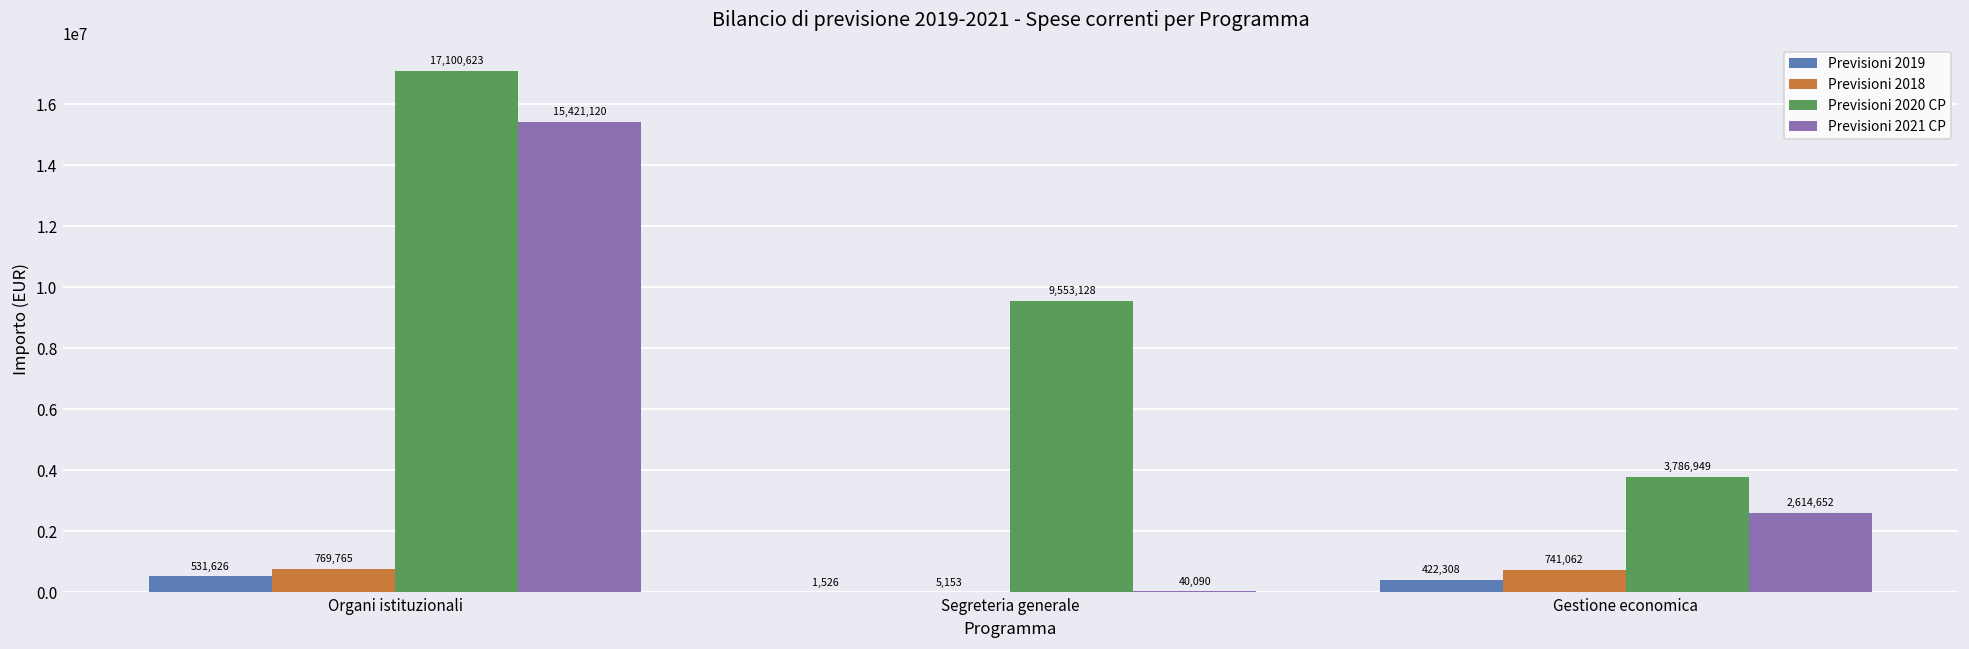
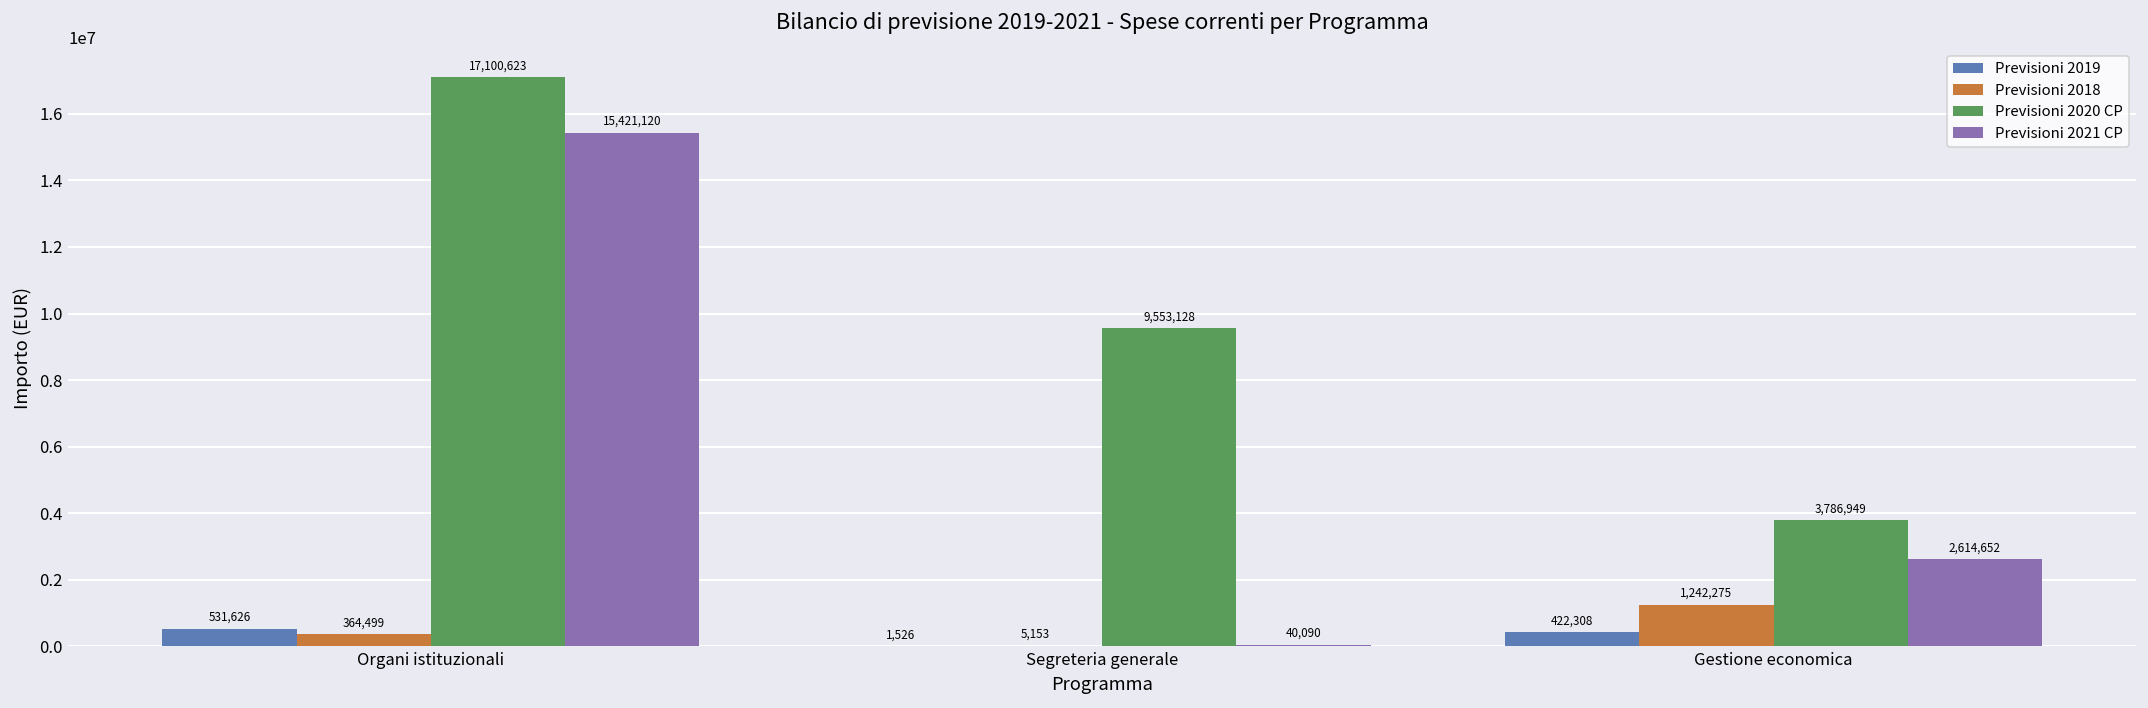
  {
    "Previsioni 2018": {
-     "Organi istituzionali": "769,765",
+     "Organi istituzionali": "364,499",
      "Segreteria generale": "5,153",
-     "Gestione economica": "741,062"
+     "Gestione economica": "1,242,275"
    },
    "Previsioni 2020 CP": {
      "Organi istituzionali": "17,100,623",
      "Segreteria generale": "9,553,128",
      "Gestione economica": "3,786,949"
    }
  }
